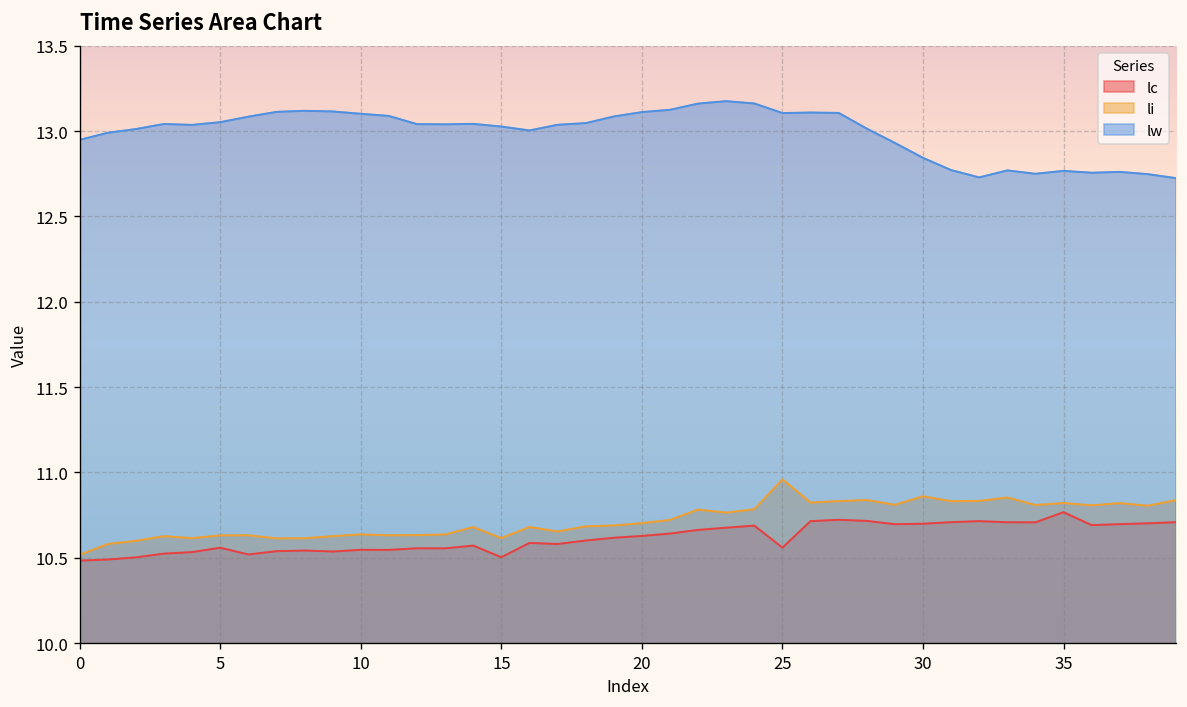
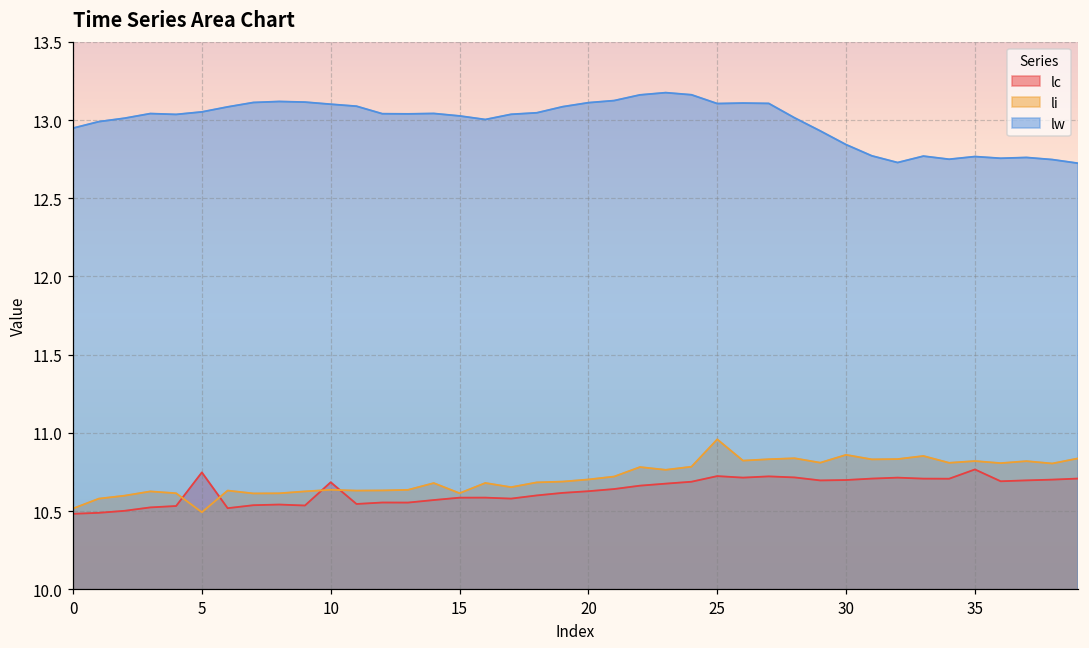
  {
    "lc": {
      "0": 10.48,
-     "5": 10.56,
-     "10": 10.55,
-     "15": 10.50,
+     "5": 10.75,
+     "10": 10.68,
+     "15": 10.59,
      "20": 10.63,
-     "25": 10.56,
+     "25": 10.72,
      "30": 10.70,
      "35": 10.77
    },
    "li": {
      "0": 10.52,
-     "5": 10.63,
+     "5": 10.49,
      "10": 10.64,
      "15": 10.61,
      "20": 10.70,
      "25": 10.96,
      "30": 10.86,
      "35": 10.82
    },
    "lw": {
      "0": 12.95,
      "5": 13.05,
      "10": 13.10,
      "15": 13.03,
      "20": 13.11,
      "25": 13.11,
      "30": 12.84,
      "35": 12.77
    }
  }
